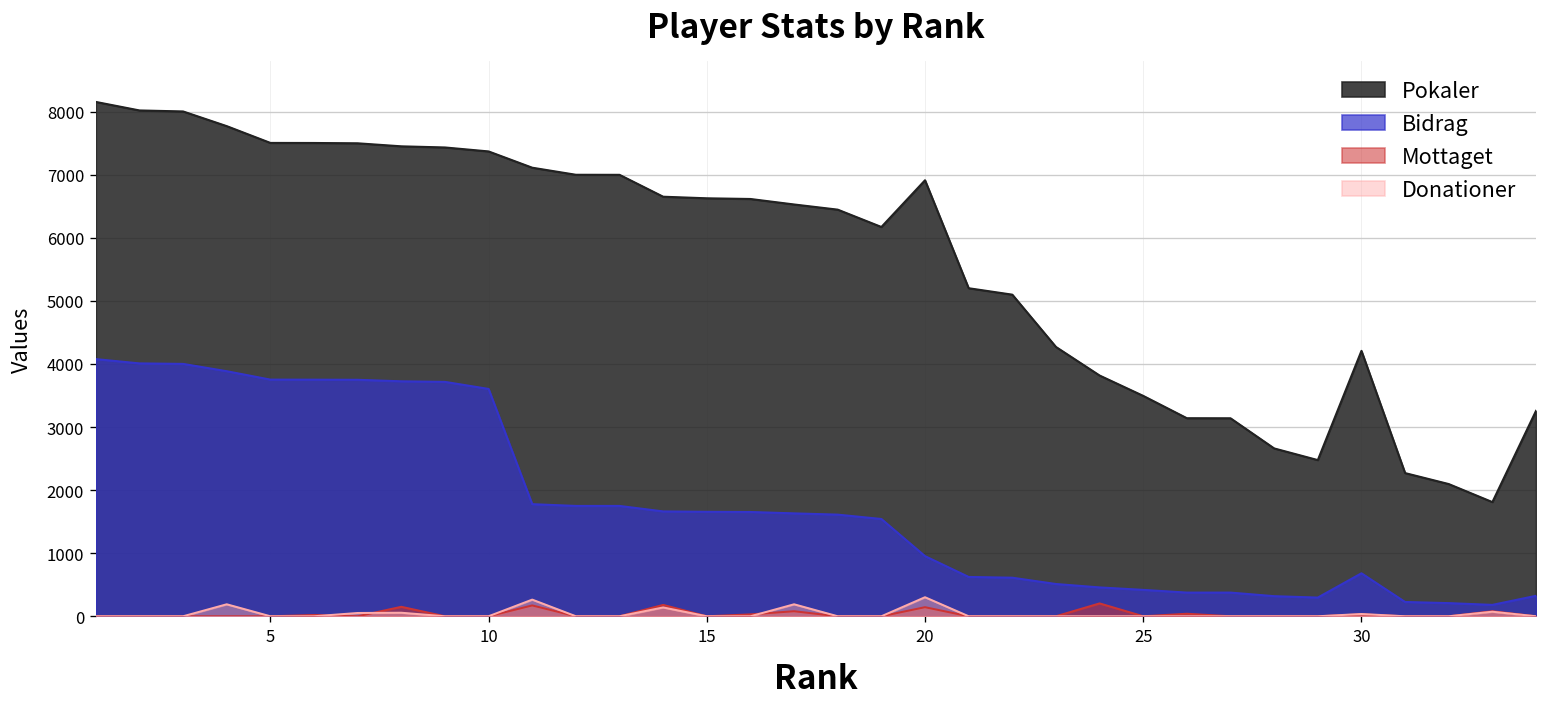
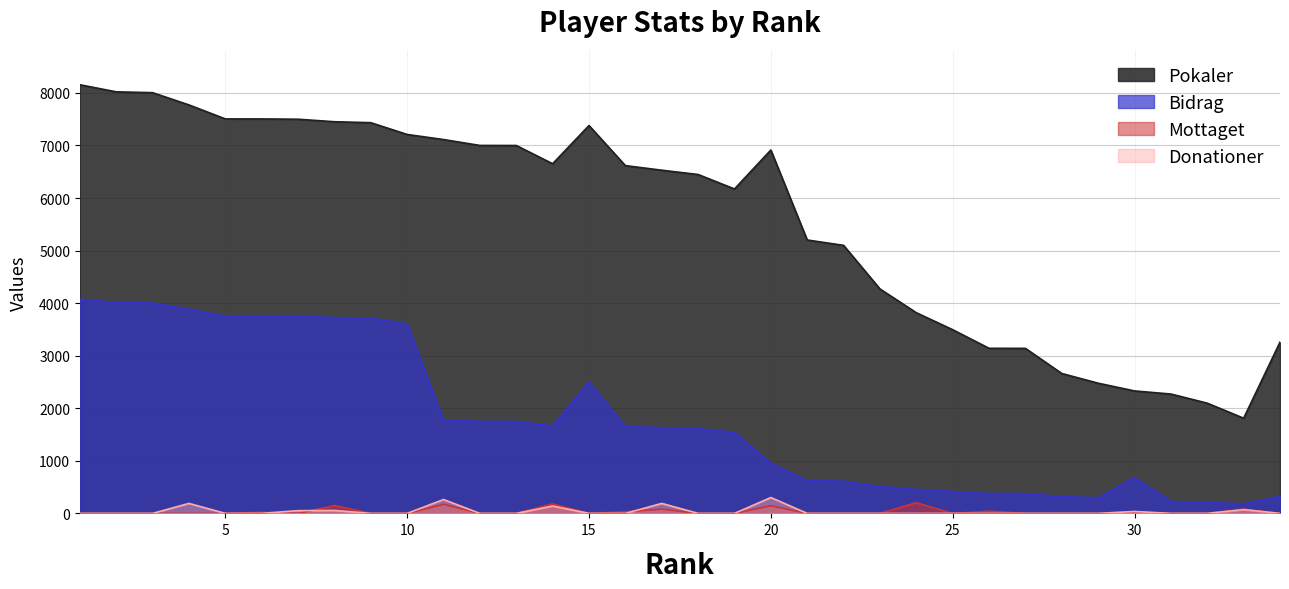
  {
    "Pokaler": {
      "5": 7500,
-     "10": 7400,
-     "15": 6600,
+     "10": 7200,
+     "15": 7400,
      "20": 6900,
      "25": 3500,
-     "30": 4200
+     "30": 2300
    },
    "Bidrag": {
      "5": 3800,
      "10": 3600,
-     "15": 1700,
+     "15": 2500,
      "20": 1000,
      "25": 400,
      "30": 700
    },
    "Mottaget": {
      "20": 100
    },
    "Donationer": {
      "20": 300
    }
  }
